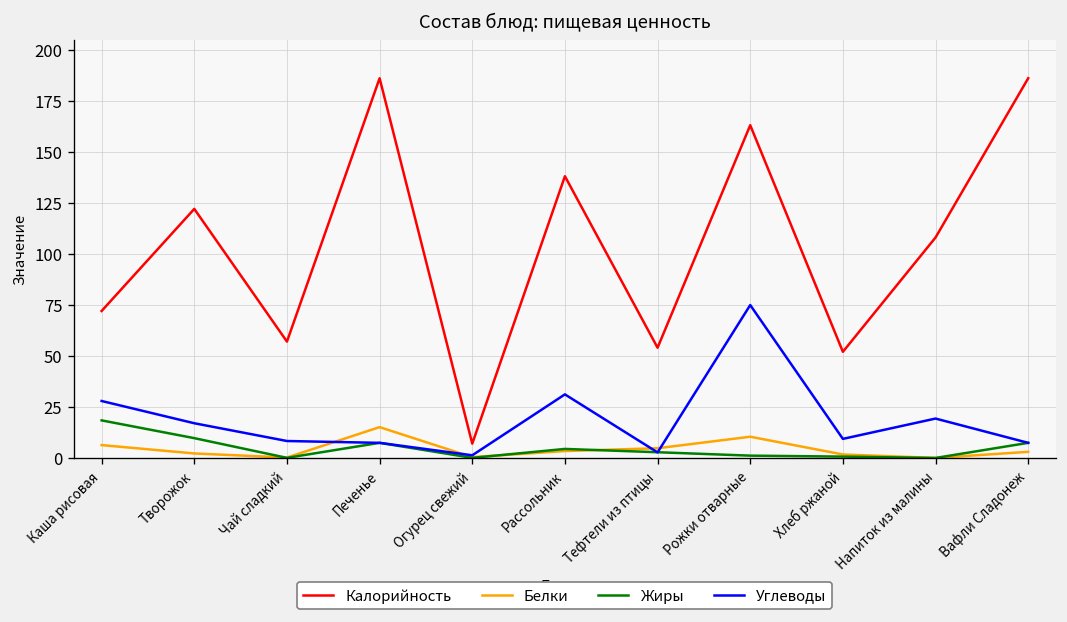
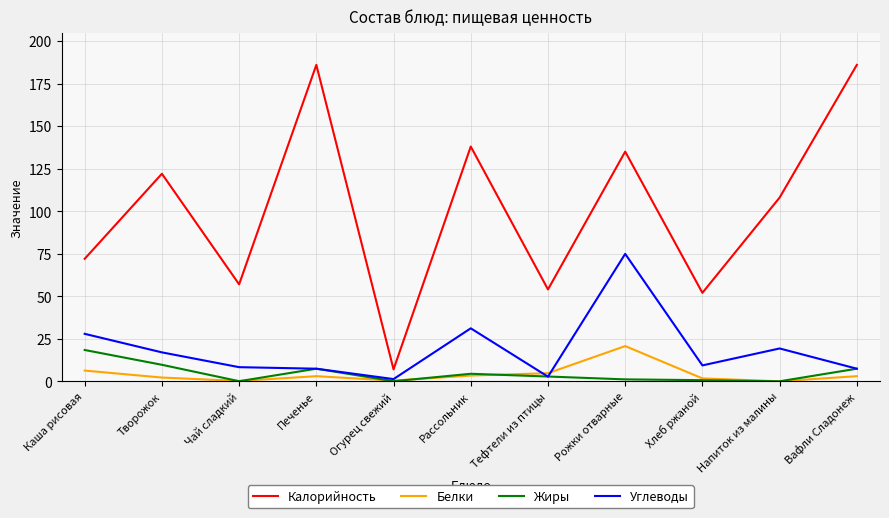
  {
    "Калорийность": {
      "Каша рисовая": 72,
      "Творожок": 122,
      "Чай сладкий": 57,
      "Печенье": 186,
      "Огурец свежий": 7,
      "Рассольник": 138,
      "Тефтели из птицы": 54,
-     "Рожки отварные": 163,
+     "Рожки отварные": 135,
      "Хлеб ржаной": 52,
      "Напиток из малины": 108,
      "Вафли Сладонеж": 186
    },
    "Белки": {
      "Каша рисовая": 6,
      "Творожок": 2,
-     "Печенье": 15,
+     "Печенье": 3,
      "Тефтели из птицы": 5,
-     "Рожки отварные": 10,
+     "Рожки отварные": 21,
      "Вафли Сладонеж": 3
    },
    "Жиры": {
      "Каша рисовая": 18,
      "Творожок": 10,
      "Рожки отварные": 1
    },
    "Углеводы": {
      "Каша рисовая": 28,
      "Творожок": 17,
      "Чай сладкий": 8,
      "Рассольник": 31,
      "Рожки отварные": 75,
      "Хлеб ржаной": 9,
      "Напиток из малины": 19
    }
  }
